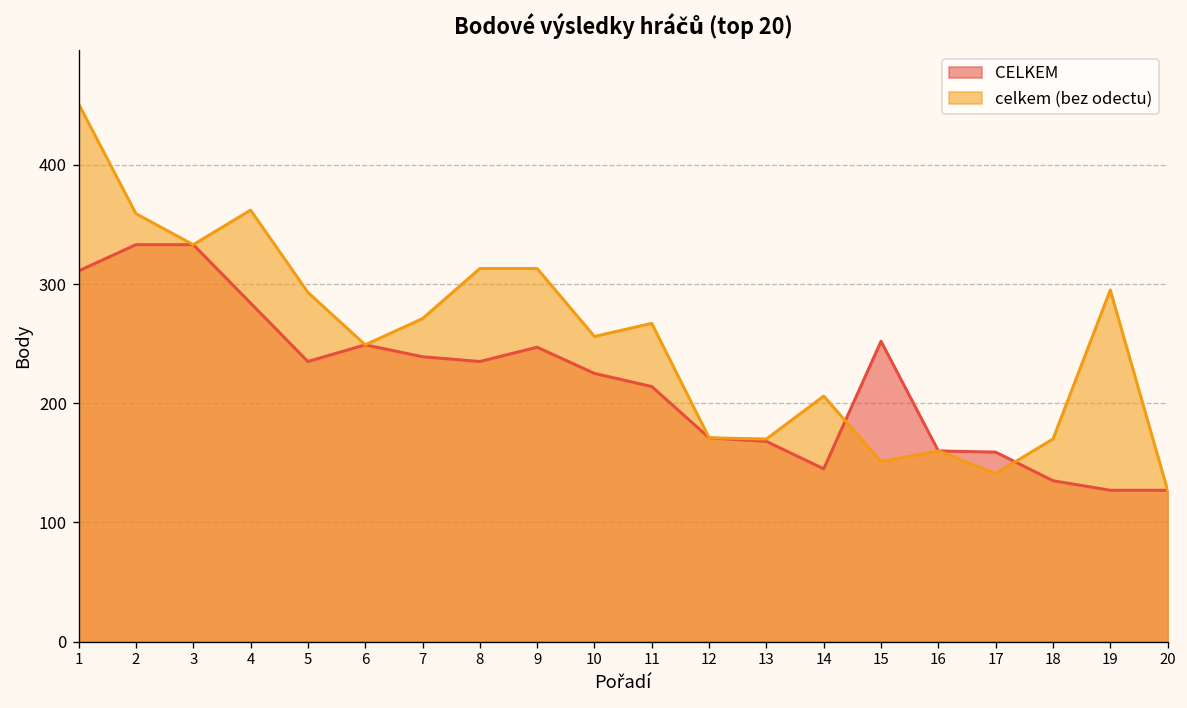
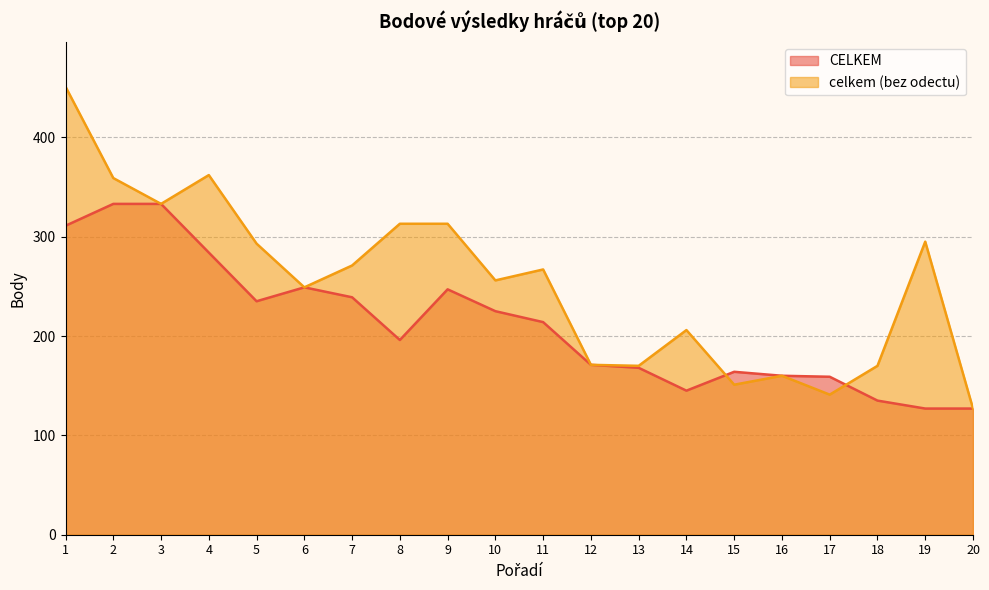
  {
    "CELKEM": {
      "1": 310,
      "2": 330,
      "4": 280,
      "5": 240,
      "7": 240,
-     "8": 240,
+     "8": 200,
      "9": 250,
      "10": 230,
      "11": 210,
      "14": 150,
-     "15": 250,
+     "15": 160,
      "17": 160,
      "18": 140,
      "19": 130
    },
    "celkem (bez odectu)": {
      "1": 450,
      "2": 360,
      "4": 360,
      "5": 290,
      "7": 270,
      "8": 310,
      "9": 310,
      "10": 260,
      "11": 270,
      "14": 210,
      "15": 150,
      "17": 140,
      "18": 170,
      "19": 300
    }
  }
